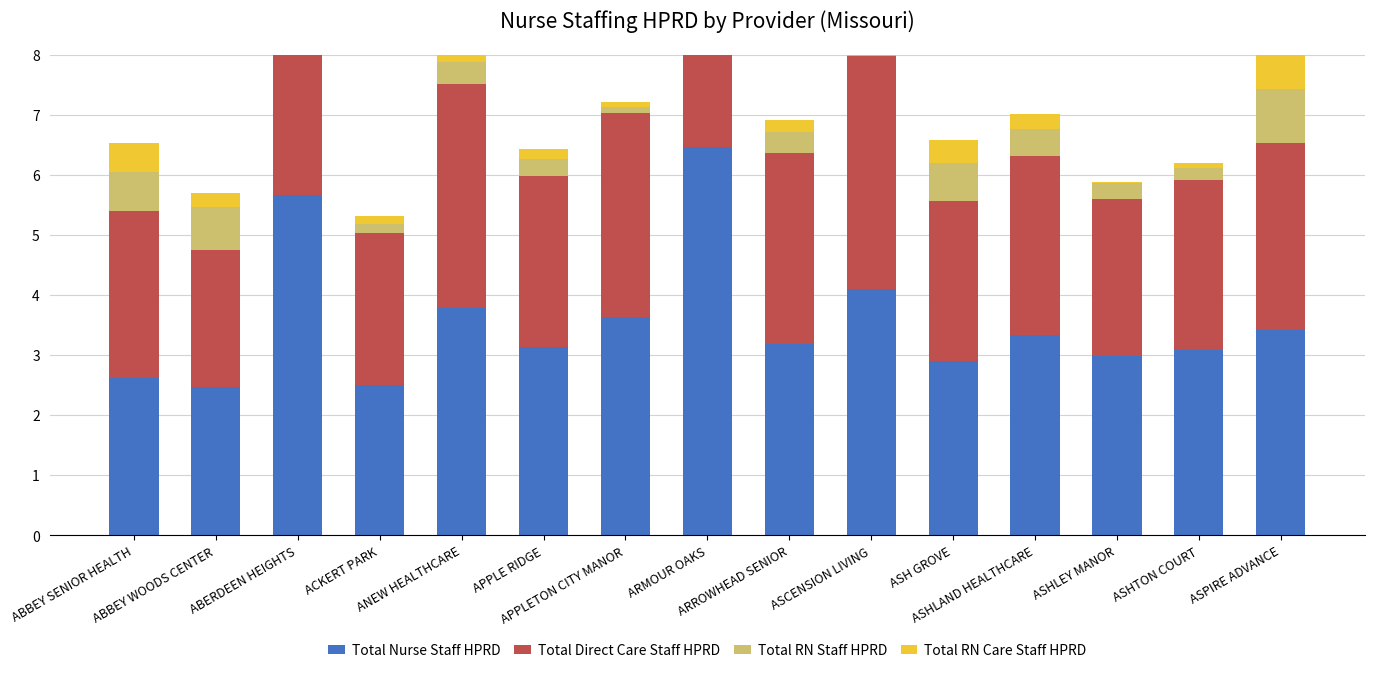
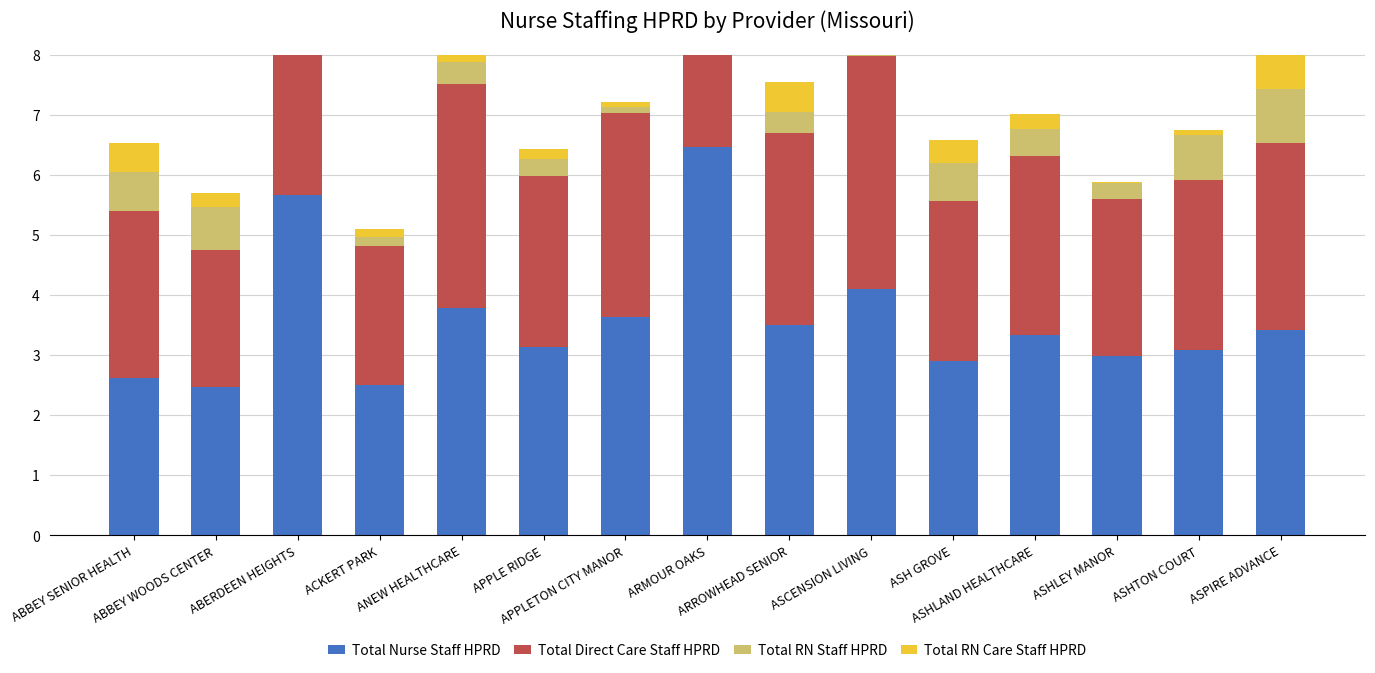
  {
    "Total Nurse Staff HPRD": {
      "ABBEY SENIOR HEALTH": 2.6,
      "ABBEY WOODS CENTER": 2.5,
      "ABERDEEN HEIGHTS": 5.7,
      "ACKERT PARK": 2.5,
      "ANEW HEALTHCARE": 3.8,
      "APPLE RIDGE": 3.1,
      "APPLETON CITY MANOR": 3.6,
      "ARMOUR OAKS": 6.5,
-     "ARROWHEAD SENIOR": 3.2,
+     "ARROWHEAD SENIOR": 3.5,
      "ASCENSION LIVING": 4.1,
      "ASH GROVE": 2.9,
      "ASHLAND HEALTHCARE": 3.3,
      "ASHLEY MANOR": 3.0,
      "ASHTON COURT": 3.1,
      "ASPIRE ADVANCE": 3.4
    },
    "Total Direct Care Staff HPRD": {
      "ABBEY SENIOR HEALTH": 2.8,
      "ABBEY WOODS CENTER": 2.3,
-     "ACKERT PARK": 2.5,
+     "ACKERT PARK": 2.3,
      "ANEW HEALTHCARE": 3.7,
      "APPLE RIDGE": 2.8,
      "APPLETON CITY MANOR": 3.4,
      "ARROWHEAD SENIOR": 3.2,
      "ASCENSION LIVING": 3.9,
      "ASH GROVE": 2.7,
      "ASHLAND HEALTHCARE": 3.0,
      "ASHLEY MANOR": 2.6,
      "ASHTON COURT": 2.8,
      "ASPIRE ADVANCE": 3.1
    },
    "Total RN Staff HPRD": {
      "ABBEY SENIOR HEALTH": 0.6,
      "ABBEY WOODS CENTER": 0.7,
      "ACKERT PARK": 0.1,
      "ANEW HEALTHCARE": 0.4,
      "APPLE RIDGE": 0.3,
      "APPLETON CITY MANOR": 0.1,
      "ARROWHEAD SENIOR": 0.3,
      "ASH GROVE": 0.6,
      "ASHLAND HEALTHCARE": 0.4,
      "ASHLEY MANOR": 0.3,
-     "ASHTON COURT": 0.2,
+     "ASHTON COURT": 0.7,
      "ASPIRE ADVANCE": 0.9
    },
    "Total RN Care Staff HPRD": {
      "ABBEY SENIOR HEALTH": 0.5,
      "ABBEY WOODS CENTER": 0.2,
      "ACKERT PARK": 0.1,
      "APPLE RIDGE": 0.2,
      "APPLETON CITY MANOR": 0.1,
-     "ARROWHEAD SENIOR": 0.2,
+     "ARROWHEAD SENIOR": 0.5,
      "ASH GROVE": 0.4,
      "ASHLAND HEALTHCARE": 0.3,
      "ASHTON COURT": 0.1
    }
  }
